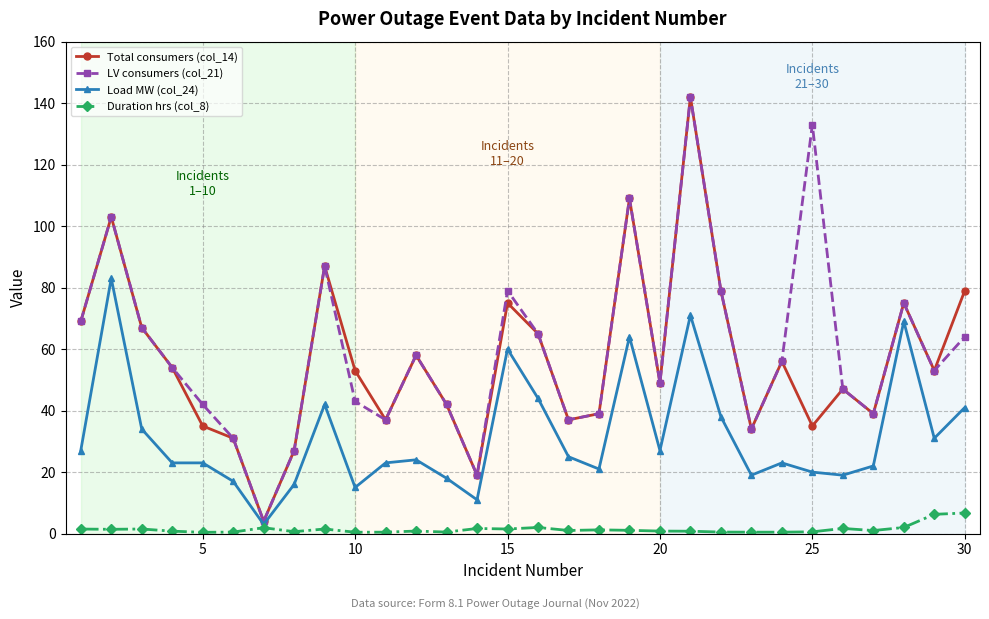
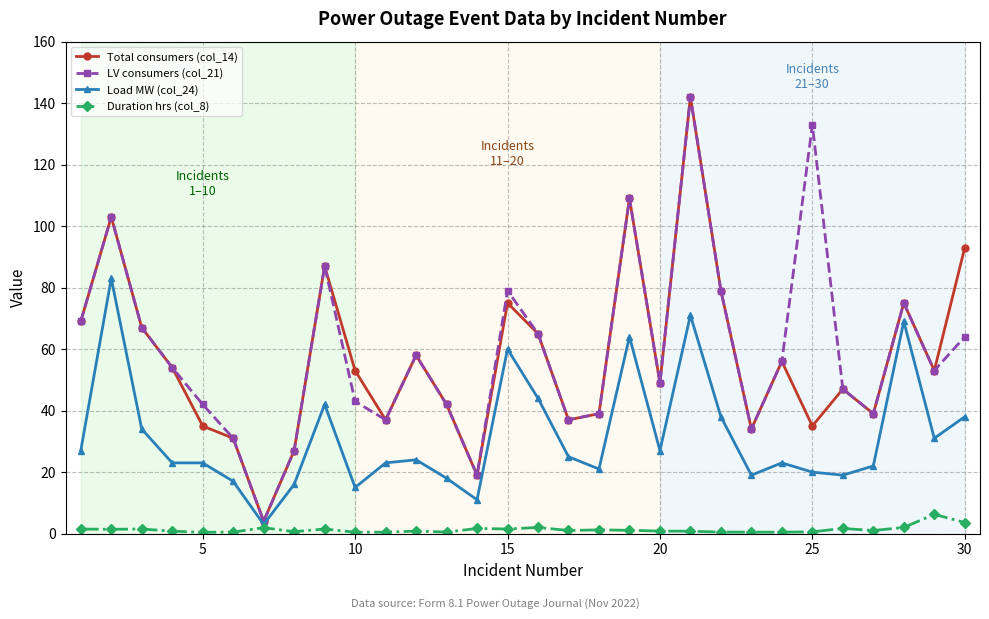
  {
    "Total consumers (col_14)": {
      "5": 35,
      "10": 53,
      "15": 75,
      "25": 35,
-     "30": 79
+     "30": 93
    },
    "LV consumers (col_21)": {
      "5": 42,
      "10": 43,
      "15": 79,
      "25": 133,
      "30": 64
    },
    "Load MW (col_24)": {
      "5": 23,
      "10": 15,
      "15": 60,
      "20": 27,
      "25": 20,
-     "30": 41
+     "30": 38
    },
    "Duration hrs (col_8)": {
      "5": 0,
      "10": 0,
      "15": 2,
      "20": 1,
      "25": 1,
-     "30": 7
+     "30": 4
    }
  }
